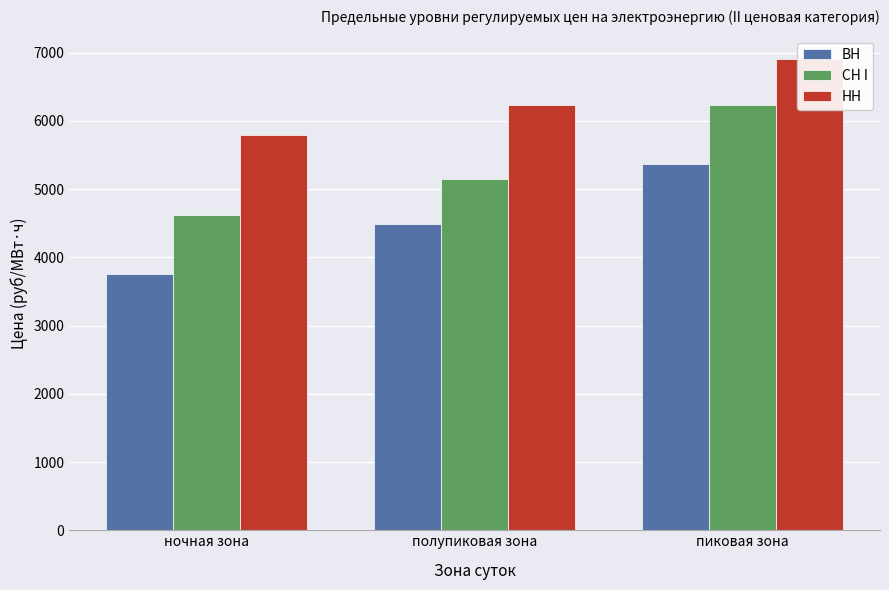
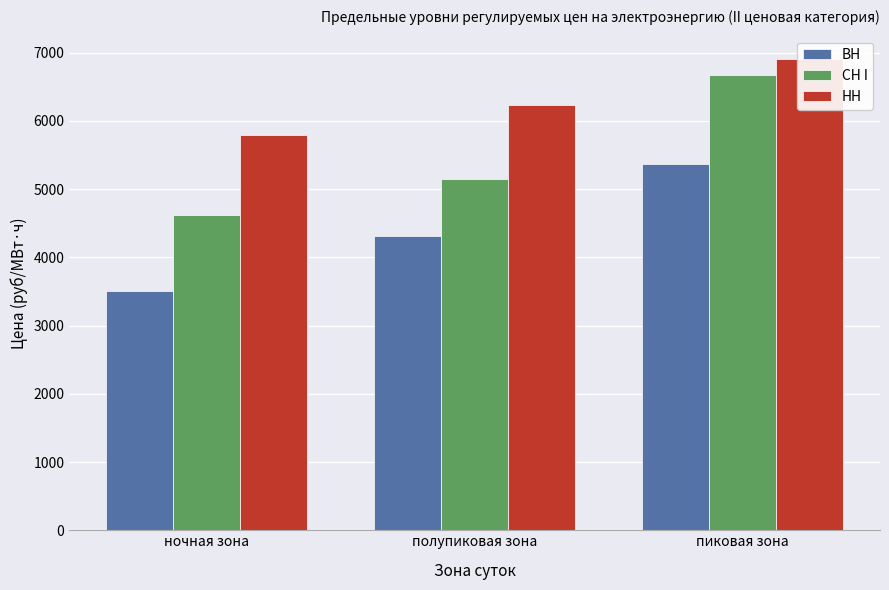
  {
    "ВН": {
-     "ночная зона": 3800,
-     "полупиковая зона": 4500,
+     "ночная зона": 3500,
+     "полупиковая зона": 4300,
      "пиковая зона": 5400
    },
    "СН I": {
      "ночная зона": 4600,
      "полупиковая зона": 5100,
-     "пиковая зона": 6200
+     "пиковая зона": 6700
    },
    "НН": {
      "ночная зона": 5800,
      "полупиковая зона": 6200
    }
  }
